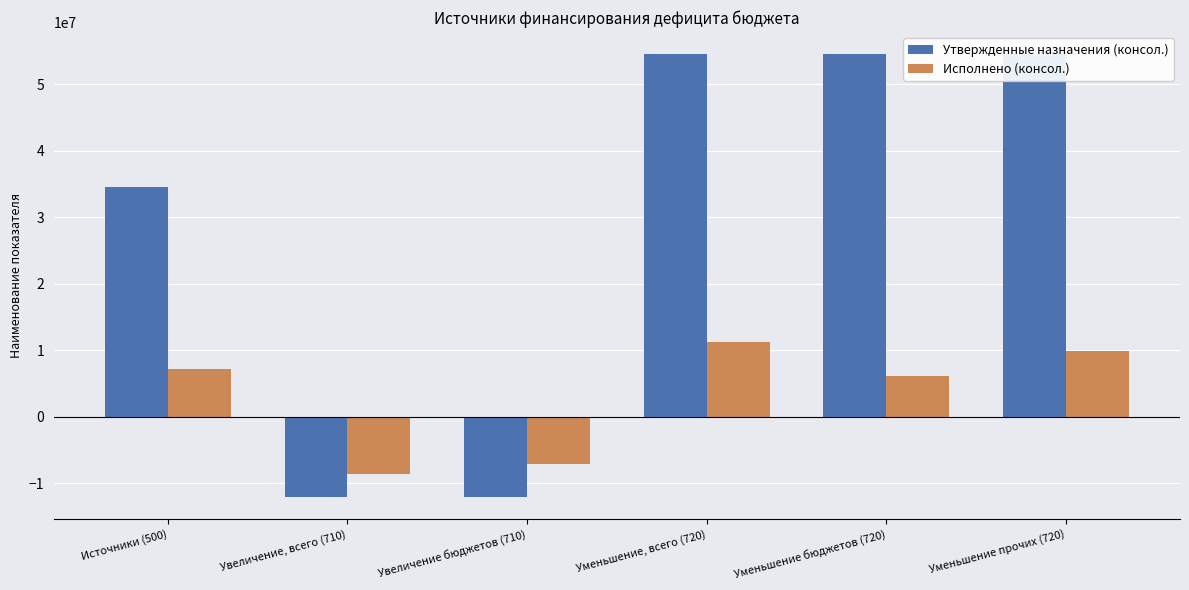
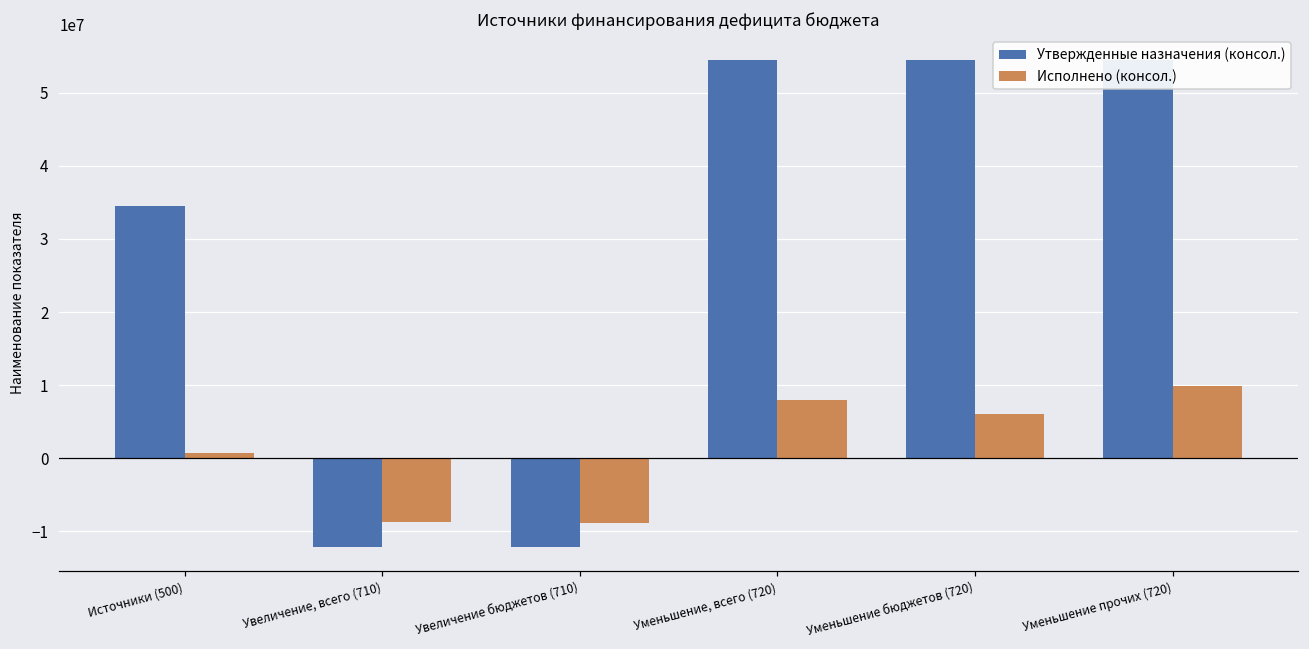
  {
    "Утвержденные назначения (консол.)": {
      "Источники (500)": 35000000,
      "Увеличение, всего (710)": -12000000,
      "Увеличение бюджетов (710)": -12000000,
      "Уменьшение, всего (720)": 55000000,
      "Уменьшение бюджетов (720)": 55000000
    },
    "Исполнено (консол.)": {
-     "Источники (500)": 7000000,
+     "Источники (500)": 1000000,
      "Увеличение, всего (710)": -9000000,
-     "Увеличение бюджетов (710)": -7000000,
-     "Уменьшение, всего (720)": 11000000,
+     "Увеличение бюджетов (710)": -9000000,
+     "Уменьшение, всего (720)": 8000000,
      "Уменьшение бюджетов (720)": 6000000,
      "Уменьшение прочих (720)": 10000000
    }
  }
